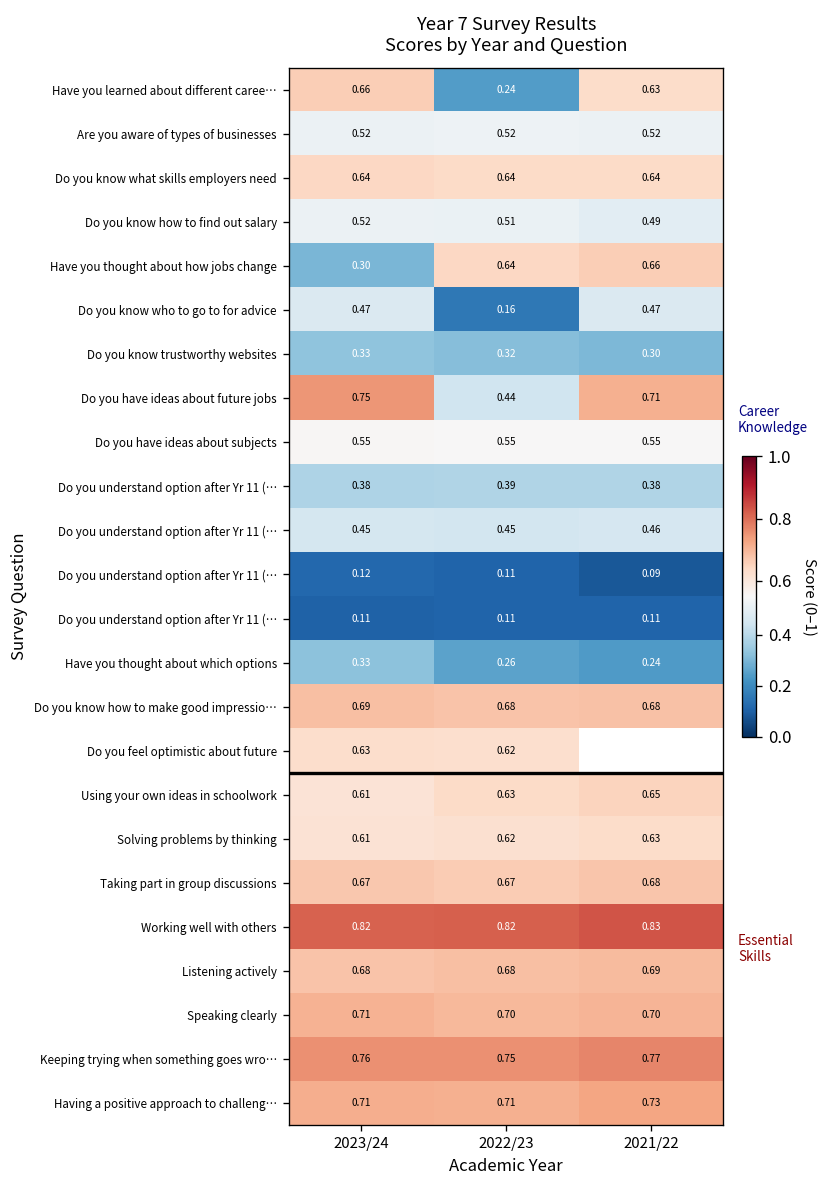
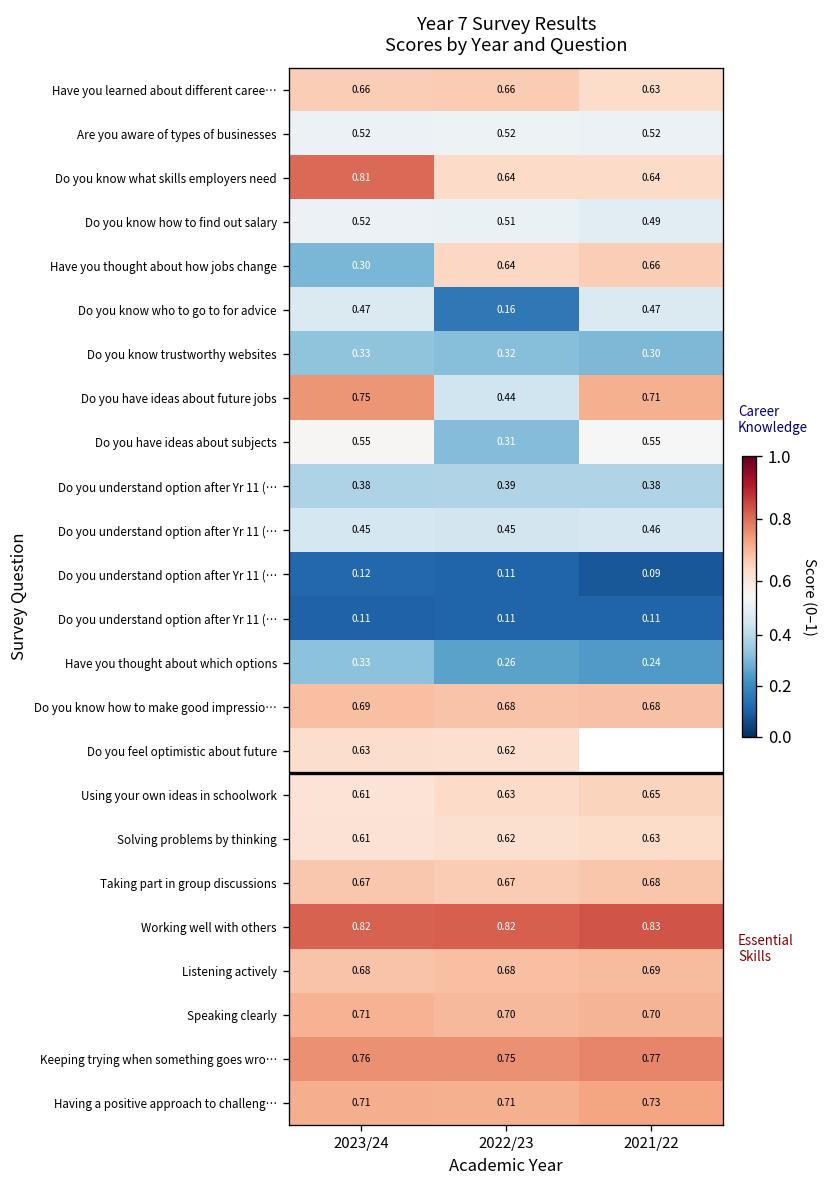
  {
    "Have you learned about different caree…": {
      "2023/24": 0.66,
-     "2022/23": 0.24,
+     "2022/23": 0.66,
      "2021/22": 0.63
    },
    "Are you aware of types of businesses": {
      "2023/24": 0.52,
      "2022/23": 0.52,
      "2021/22": 0.52
    },
    "Do you know what skills employers need": {
-     "2023/24": 0.64,
+     "2023/24": 0.81,
      "2022/23": 0.64,
      "2021/22": 0.64
    },
    "Do you know how to find out salary": {
      "2023/24": 0.52,
      "2022/23": 0.51,
      "2021/22": 0.49
    },
    "Have you thought about how jobs change": {
      "2023/24": 0.30,
      "2022/23": 0.64,
      "2021/22": 0.66
    },
    "Do you know who to go to for advice": {
      "2023/24": 0.47,
      "2022/23": 0.16,
      "2021/22": 0.47
    },
    "Do you know trustworthy websites": {
      "2023/24": 0.33,
      "2022/23": 0.32,
      "2021/22": 0.30
    },
    "Do you have ideas about future jobs": {
      "2023/24": 0.75,
      "2022/23": 0.44,
      "2021/22": 0.71
    },
    "Do you have ideas about subjects": {
      "2023/24": 0.55,
-     "2022/23": 0.55,
+     "2022/23": 0.31,
      "2021/22": 0.55
    },
    "Have you thought about which options": {
      "2023/24": 0.33,
      "2022/23": 0.26,
      "2021/22": 0.24
    },
    "Do you know how to make good impressio…": {
      "2023/24": 0.69,
      "2022/23": 0.68,
      "2021/22": 0.68
    },
    "Do you feel optimistic about future": {
      "2023/24": 0.63,
      "2022/23": 0.62
    },
    "Using your own ideas in schoolwork": {
      "2023/24": 0.61,
      "2022/23": 0.63,
      "2021/22": 0.65
    },
    "Solving problems by thinking": {
      "2023/24": 0.61,
      "2022/23": 0.62,
      "2021/22": 0.63
    },
    "Taking part in group discussions": {
      "2023/24": 0.67,
      "2022/23": 0.67,
      "2021/22": 0.68
    },
    "Working well with others": {
      "2023/24": 0.82,
      "2022/23": 0.82,
      "2021/22": 0.83
    },
    "Listening actively": {
      "2023/24": 0.68,
      "2022/23": 0.68,
      "2021/22": 0.69
    },
    "Speaking clearly": {
      "2023/24": 0.71,
      "2022/23": 0.70,
      "2021/22": 0.70
    },
    "Keeping trying when something goes wro…": {
      "2023/24": 0.76,
      "2022/23": 0.75,
      "2021/22": 0.77
    },
    "Having a positive approach to challeng…": {
      "2023/24": 0.71,
      "2022/23": 0.71,
      "2021/22": 0.73
    }
  }
